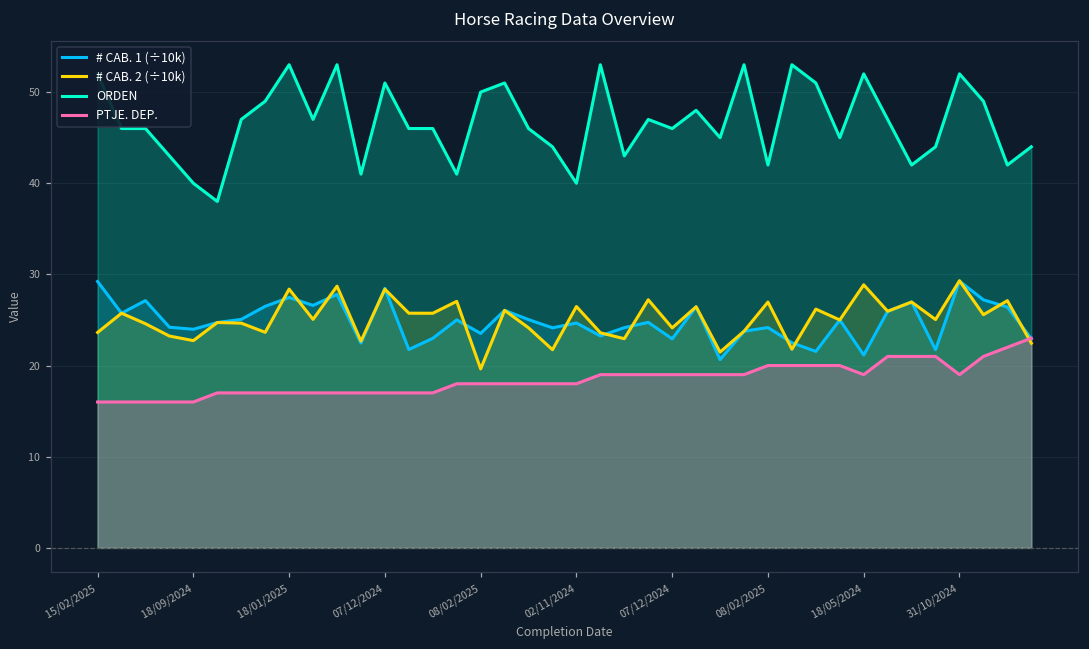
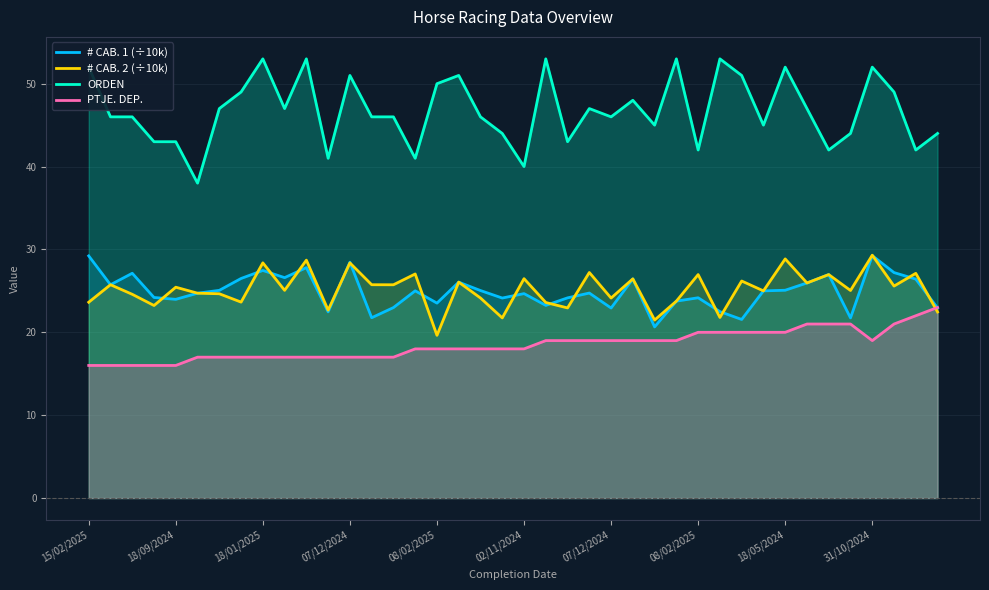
  {
    "# CAB. 1 (÷10k)": {
      "18/09/2024": 24,
-     "18/05/2024": 21
+     "18/05/2024": 25
    },
    "# CAB. 2 (÷10k)": {
-     "18/09/2024": 23,
+     "18/09/2024": 25,
      "18/05/2024": 29
    },
    "ORDEN": {
-     "18/09/2024": 40,
+     "18/09/2024": 43,
      "18/05/2024": 52,
      "31/10/2024": 52
    },
    "PTJE. DEP.": {
      "18/09/2024": 16,
-     "18/05/2024": 19,
+     "18/05/2024": 20,
      "31/10/2024": 19
    }
  }
